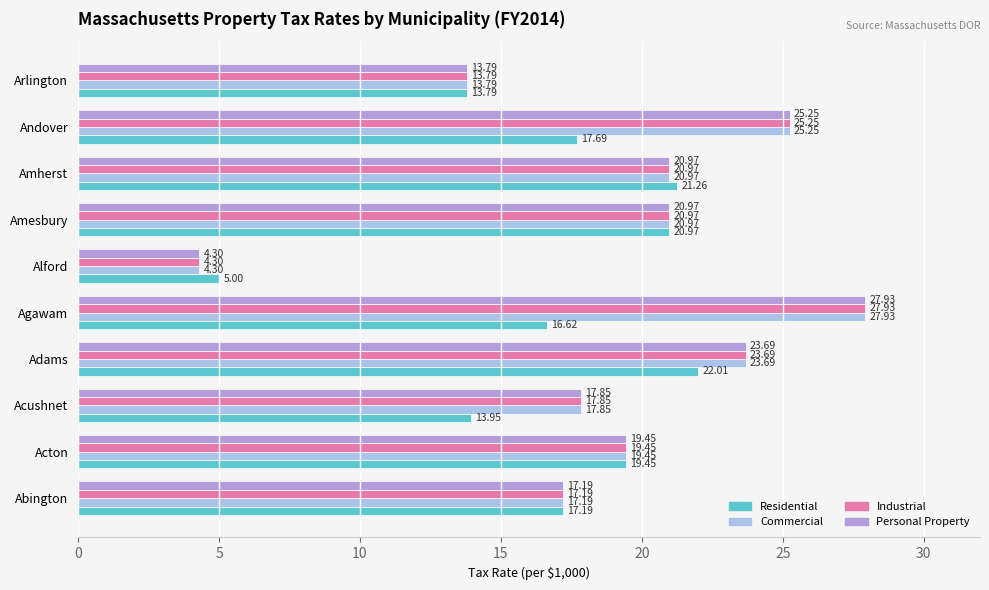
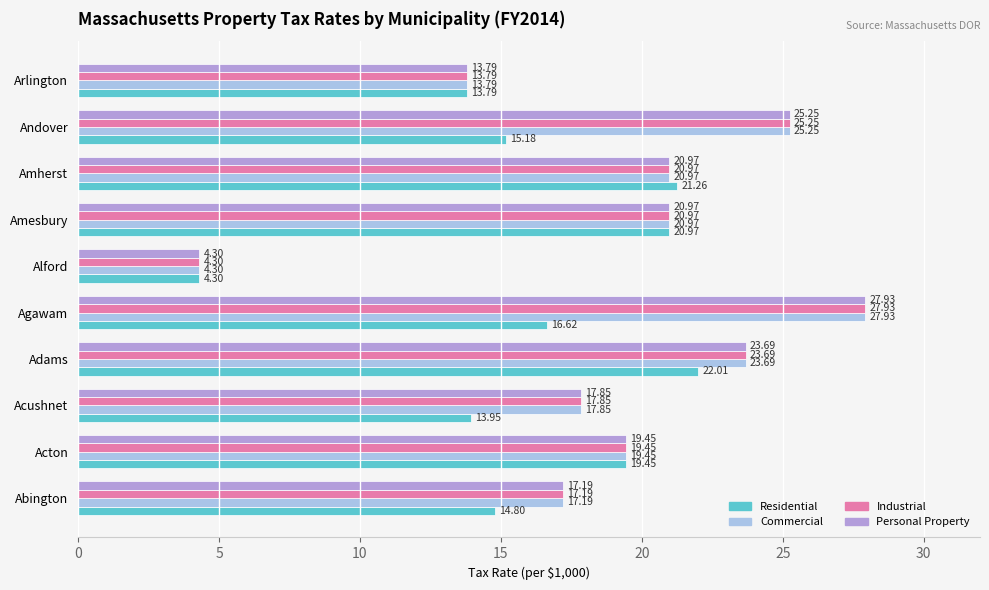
  {
    "Residential": {
-     "Andover": 17.69,
+     "Andover": 15.18,
      "Amherst": 21.26,
-     "Alford": 5.00,
+     "Alford": 4.30,
      "Agawam": 16.62,
      "Adams": 22.01,
      "Acushnet": 13.95,
-     "Abington": 17.19
+     "Abington": 14.80
    }
  }
